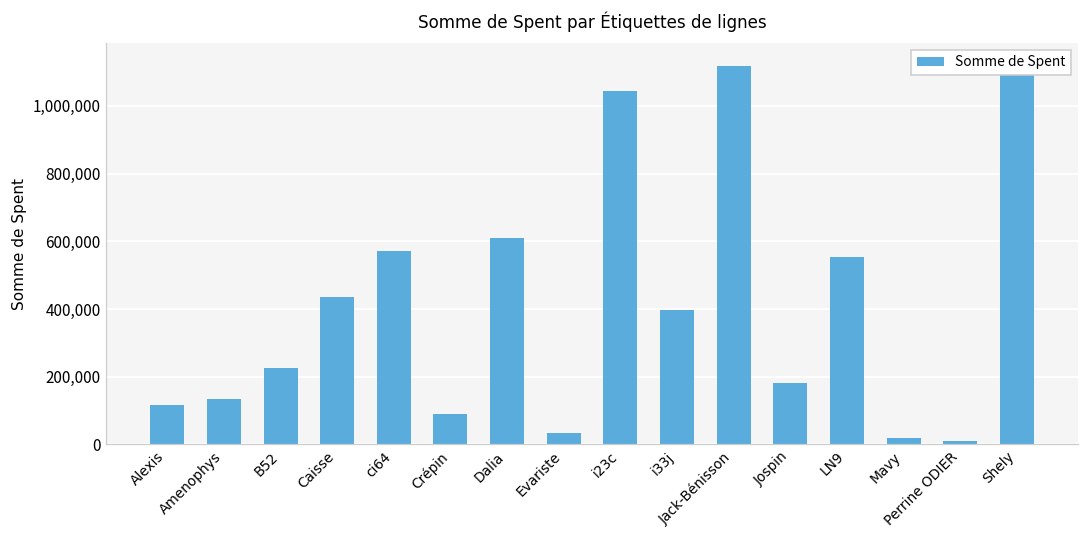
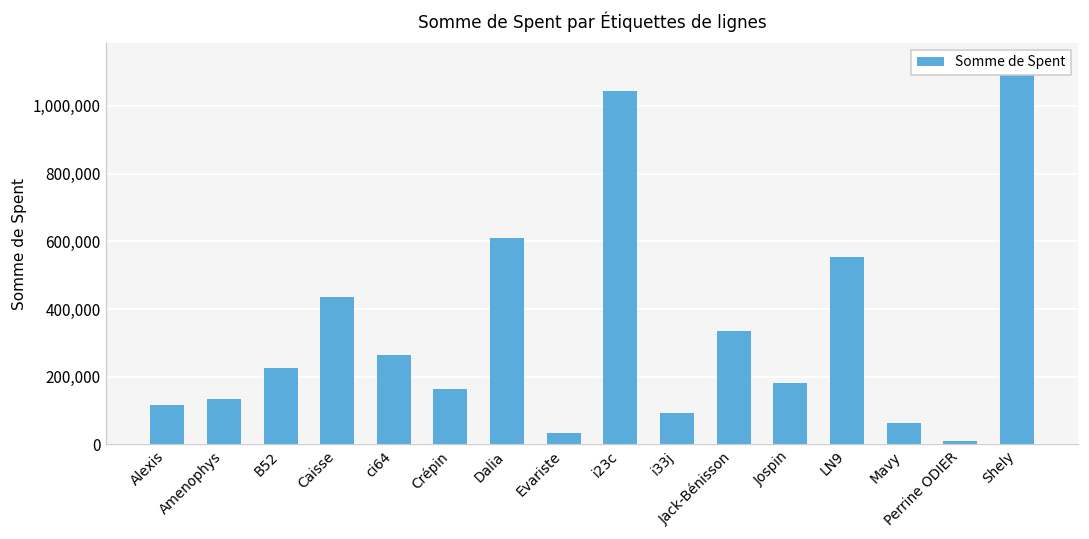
  {
    "Alexis": "120,000",
    "Amenophys": "130,000",
    "B52": "220,000",
    "Caisse": "440,000",
-   "ci64": "570,000",
-   "Crépin": "90,000",
+   "ci64": "260,000",
+   "Crépin": "160,000",
    "Dalia": "610,000",
    "Evariste": "30,000",
    "i23c": "1,040,000",
-   "i33j": "400,000",
-   "Jack-Bénisson": "1,120,000",
+   "i33j": "90,000",
+   "Jack-Bénisson": "340,000",
    "Jospin": "180,000",
    "LN9": "550,000",
-   "Mavy": "20,000",
+   "Mavy": "60,000",
    "Perrine ODIER": "10,000"
  }
